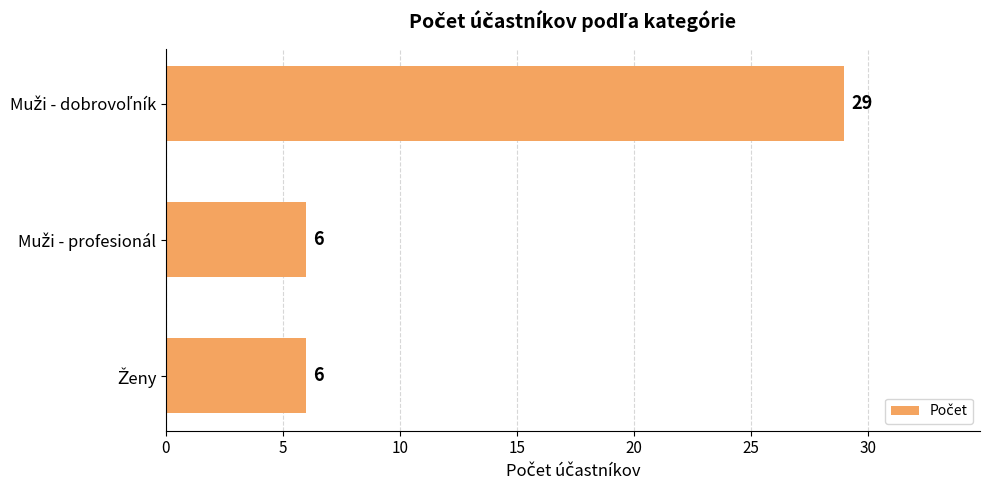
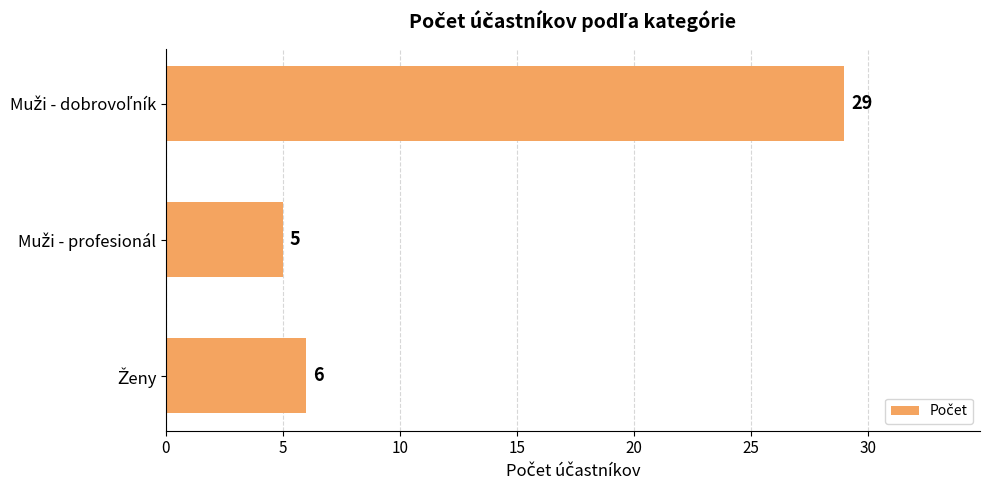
  {
    "Muži - dobrovoľník": 29,
-   "Muži - profesionál": 6,
+   "Muži - profesionál": 5,
    "Ženy": 6
  }
